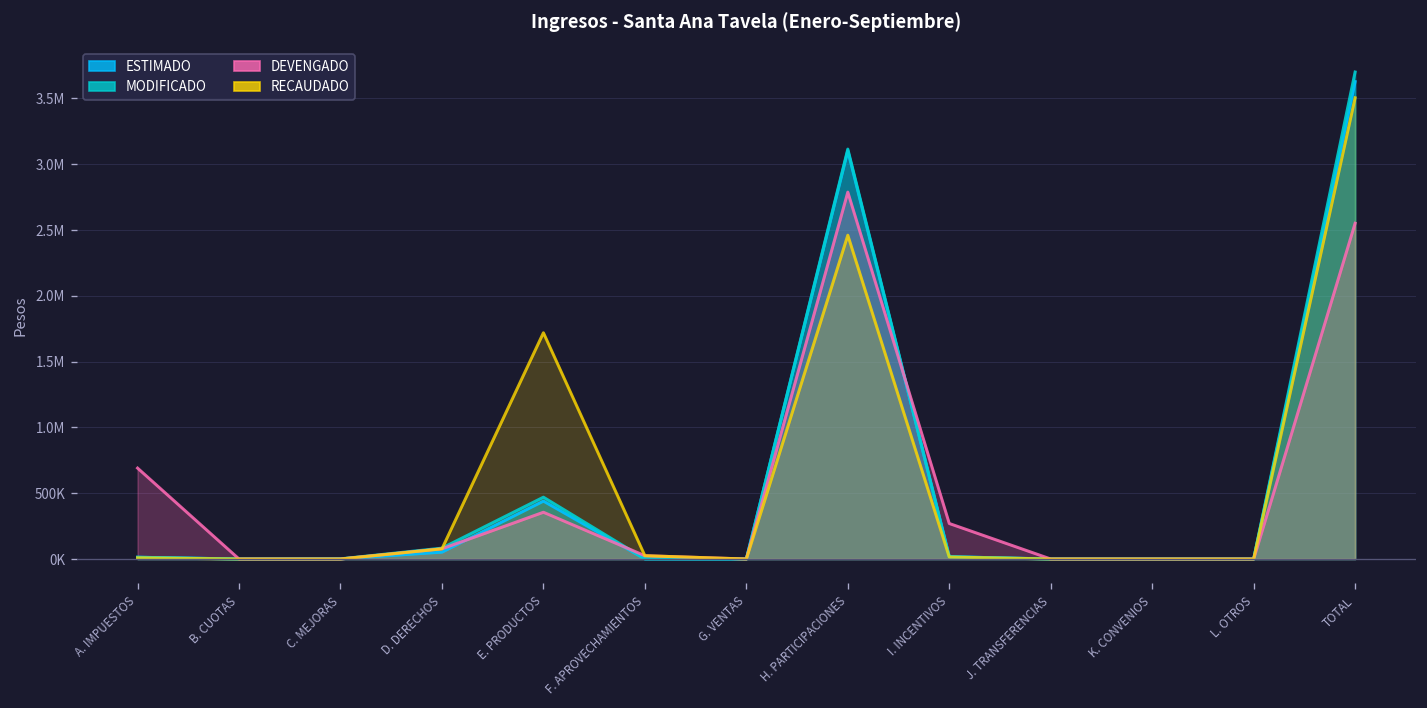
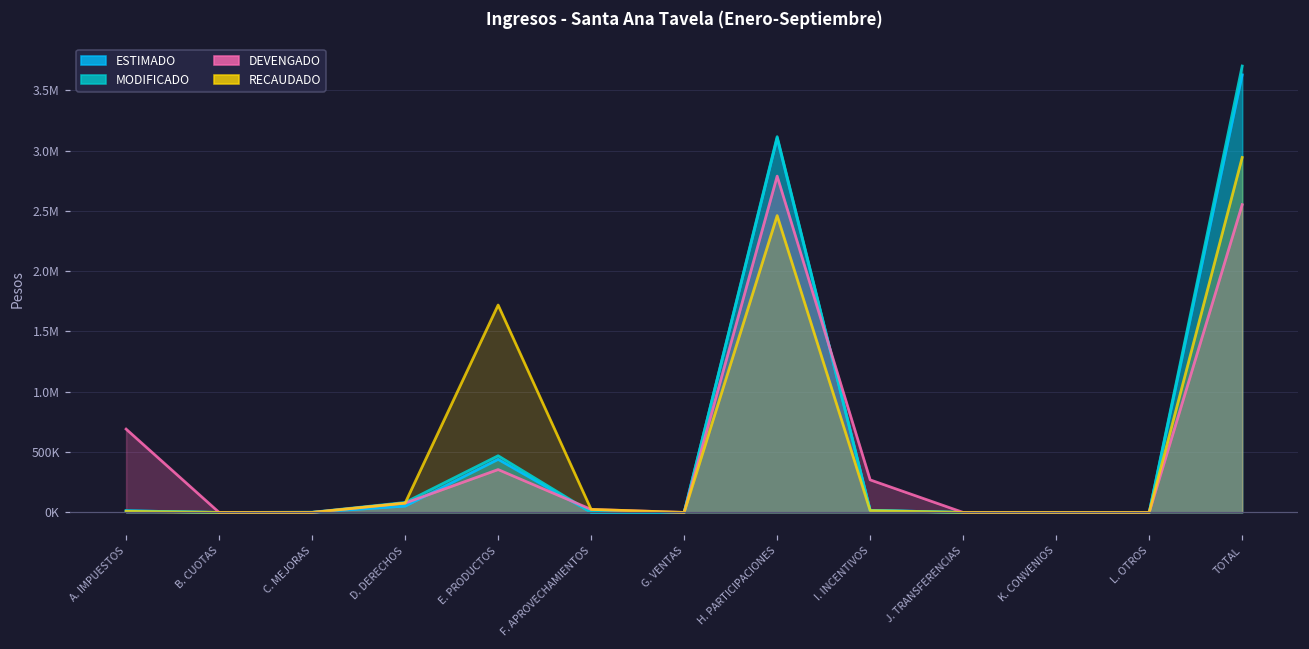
  {
    "DEVENGADO": {
      "A. IMPUESTOS": 690000,
      "E. PRODUCTOS": 360000,
      "H. PARTICIPACIONES": 2790000,
      "I. INCENTIVOS": 270000,
      "TOTAL": 2550000
    },
    "RECAUDADO": {
      "E. PRODUCTOS": 1720000,
      "H. PARTICIPACIONES": 2460000,
-     "TOTAL": 3500000
+     "TOTAL": 2940000
    }
  }
